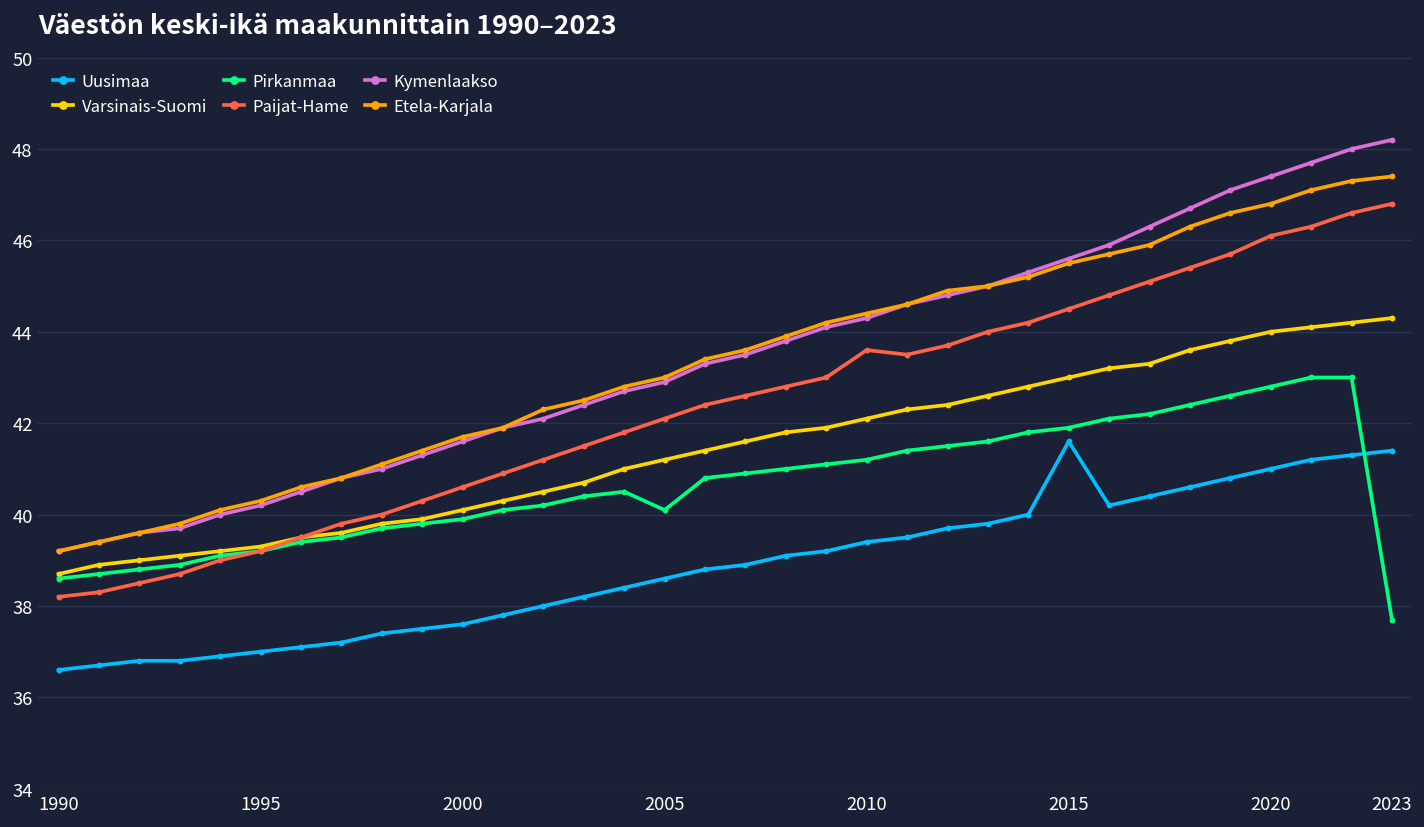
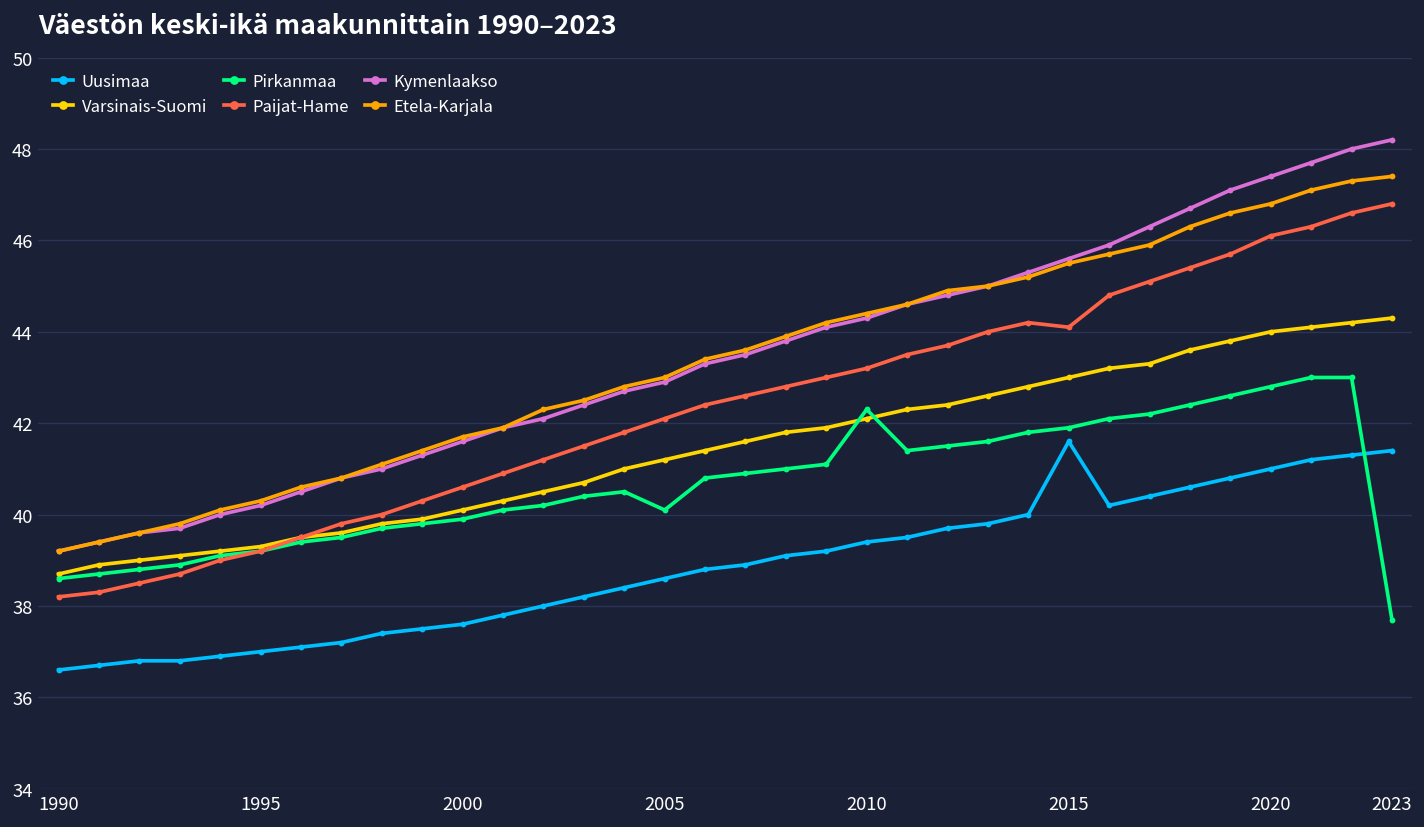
  {
    "Uusimaa": {
      "1990": 36.6,
      "1995": 37.0,
      "2000": 37.6,
      "2005": 38.6,
      "2010": 39.4,
      "2015": 41.6,
      "2020": 41.0,
      "2023": 41.4
    },
    "Pirkanmaa": {
      "1990": 38.6,
      "2000": 39.9,
      "2005": 40.1,
-     "2010": 41.2,
+     "2010": 42.3,
      "2015": 41.9,
      "2020": 42.8,
      "2023": 37.7
    },
    "Paijat-Hame": {
      "1990": 38.2,
      "2000": 40.6,
      "2005": 42.1,
-     "2010": 43.6,
-     "2015": 44.5,
+     "2010": 43.2,
+     "2015": 44.1,
      "2020": 46.1,
      "2023": 46.8
    },
    "Kymenlaakso": {
      "1995": 40.2,
      "2000": 41.6,
      "2005": 42.9,
      "2010": 44.3,
      "2015": 45.6,
      "2020": 47.4,
      "2023": 48.2
    }
  }
